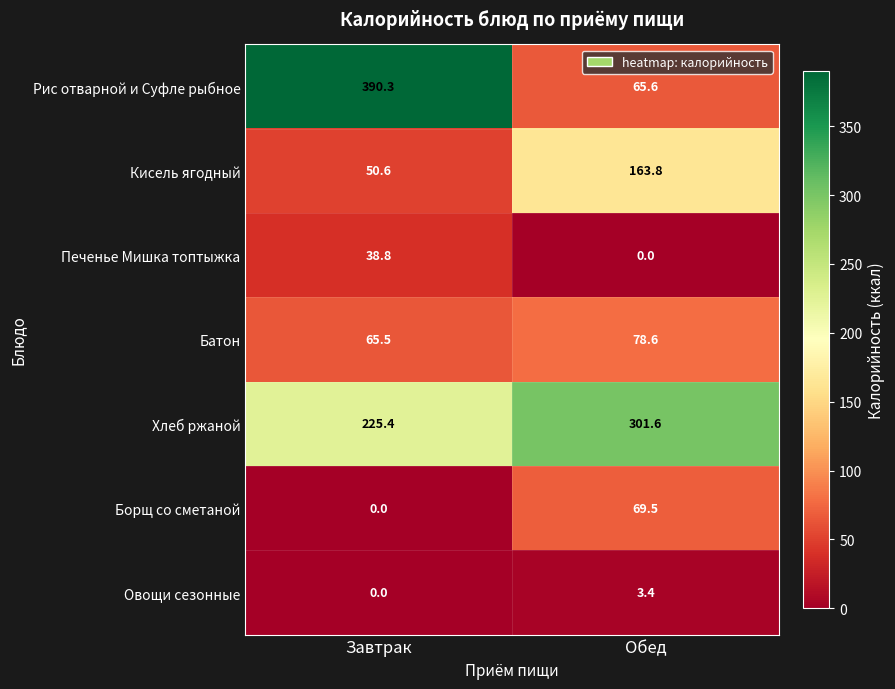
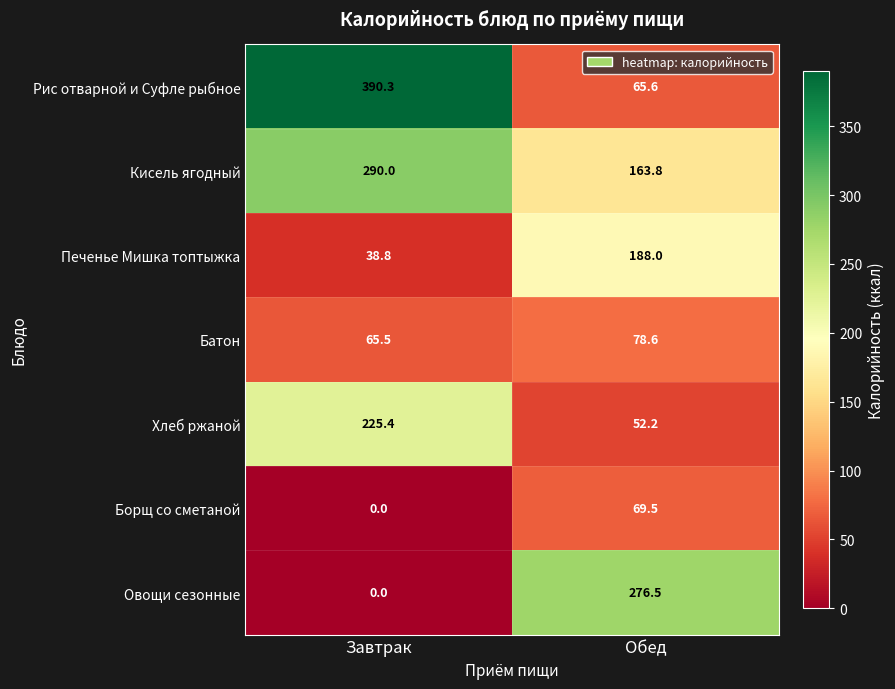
  {
    "Рис отварной и Суфле рыбное": {
      "Завтрак": 390.3,
      "Обед": 65.6
    },
    "Кисель ягодный": {
-     "Завтрак": 50.6,
+     "Завтрак": 290.0,
      "Обед": 163.8
    },
    "Печенье Мишка топтыжка": {
      "Завтрак": 38.8,
-     "Обед": 0.0
+     "Обед": 188.0
    },
    "Батон": {
      "Завтрак": 65.5,
      "Обед": 78.6
    },
    "Хлеб ржаной": {
      "Завтрак": 225.4,
-     "Обед": 301.6
+     "Обед": 52.2
    },
    "Борщ со сметаной": {
      "Завтрак": 0.0,
      "Обед": 69.5
    },
    "Овощи сезонные": {
      "Завтрак": 0.0,
-     "Обед": 3.4
+     "Обед": 276.5
    }
  }
